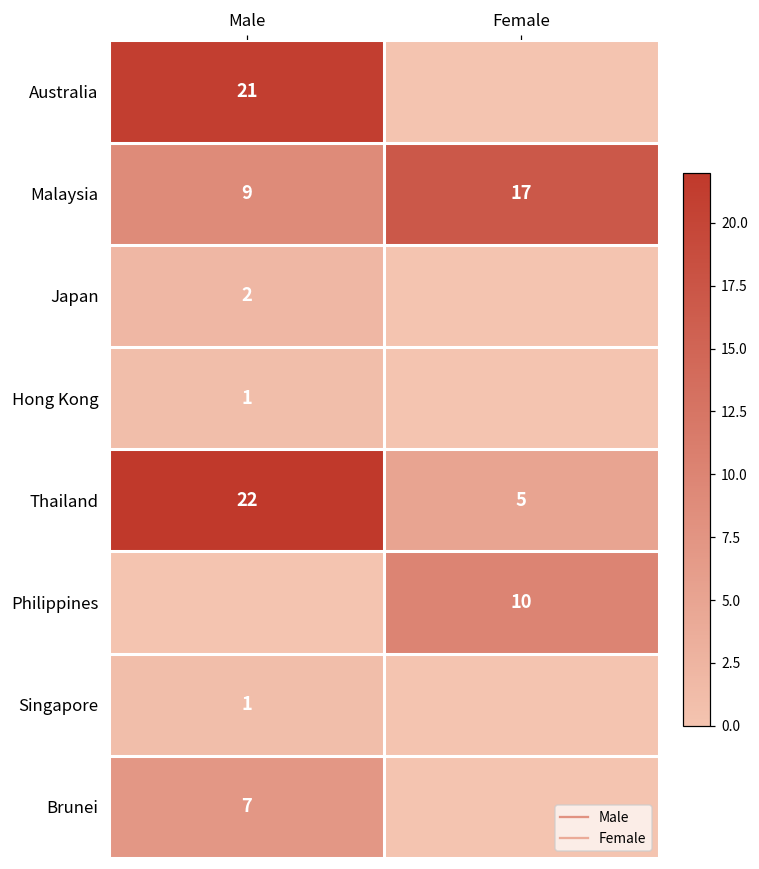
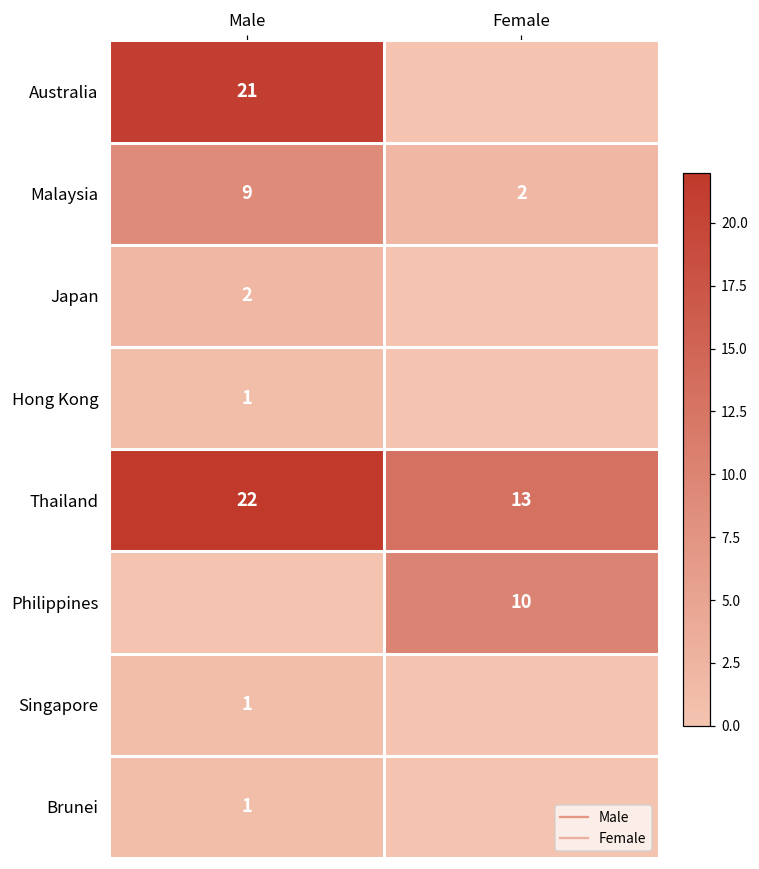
  {
    "Australia": {
      "Male": 21
    },
    "Malaysia": {
      "Male": 9,
-     "Female": 17
+     "Female": 2
    },
    "Japan": {
      "Male": 2
    },
    "Hong Kong": {
      "Male": 1
    },
    "Thailand": {
      "Male": 22,
-     "Female": 5
+     "Female": 13
    },
    "Philippines": {
      "Female": 10
    },
    "Singapore": {
      "Male": 1
    },
    "Brunei": {
-     "Male": 7
+     "Male": 1
    }
  }
